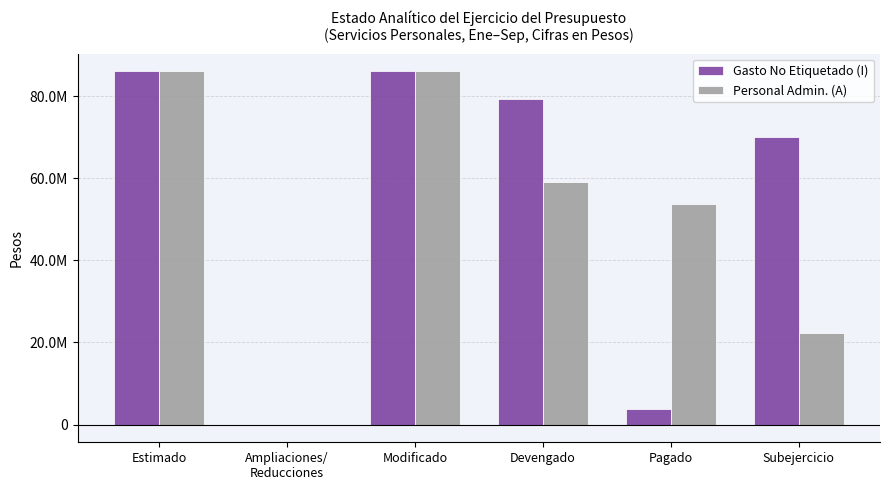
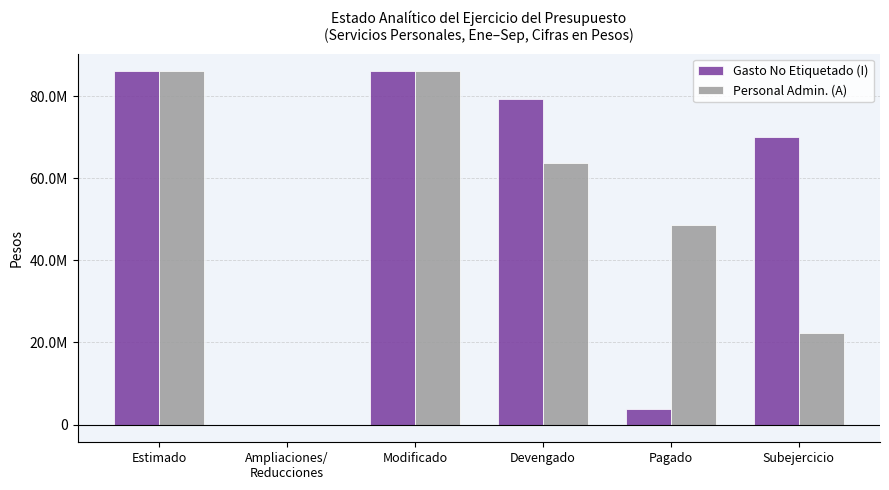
  {
    "Gasto No Etiquetado (I)": {
      "Estimado": 86000000,
      "Modificado": 86000000,
      "Devengado": 79000000,
      "Pagado": 4000000,
      "Subejercicio": 70000000
    },
    "Personal Admin. (A)": {
      "Estimado": 86000000,
      "Modificado": 86000000,
-     "Devengado": 59000000,
-     "Pagado": 54000000,
+     "Devengado": 64000000,
+     "Pagado": 49000000,
      "Subejercicio": 22000000
    }
  }
